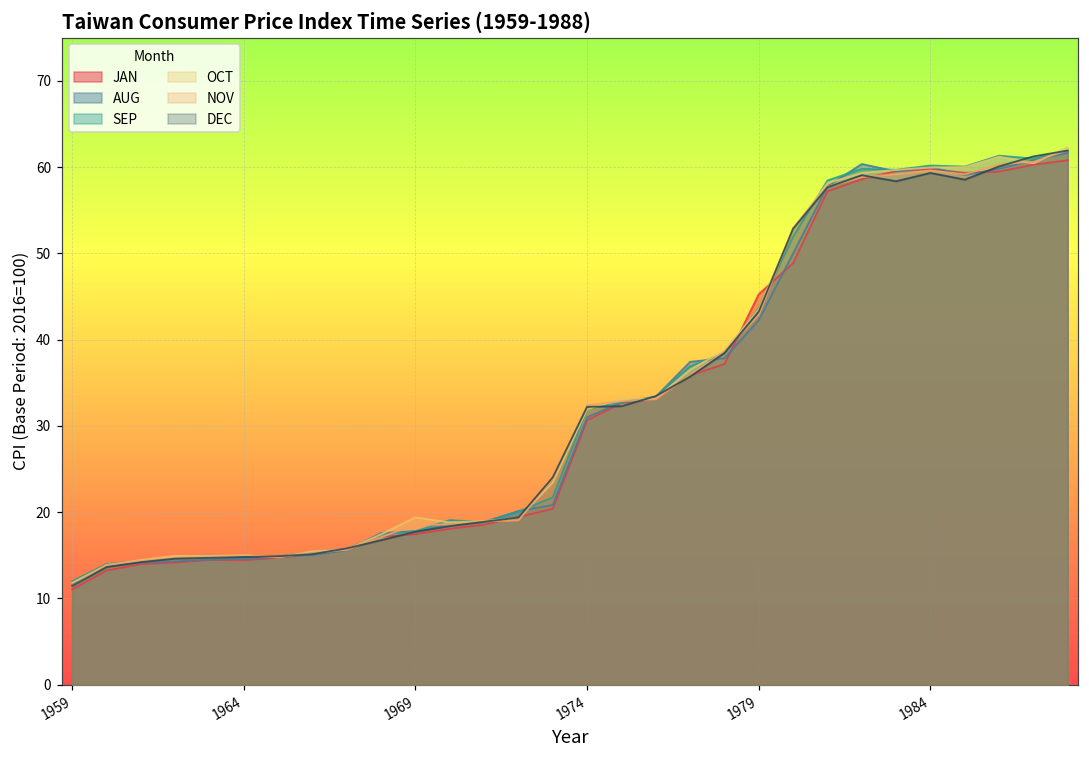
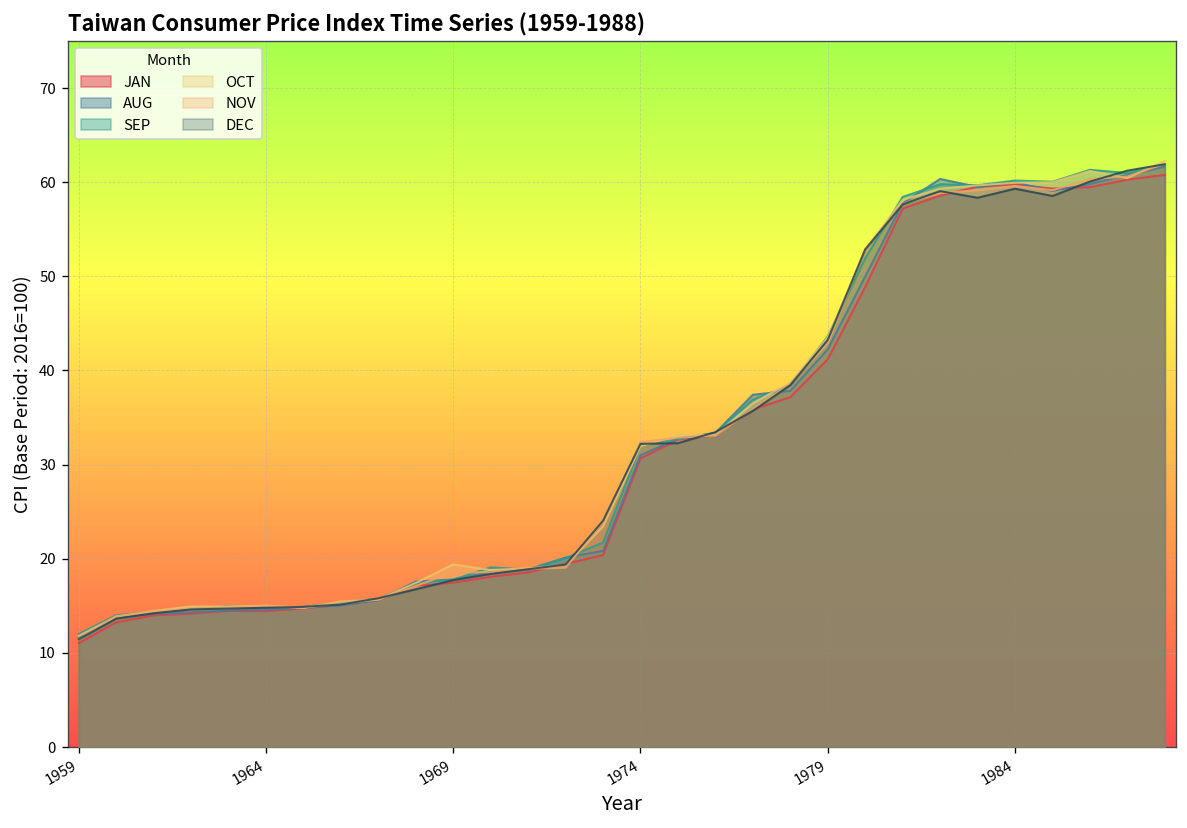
  {
    "JAN": {
      "1959": 11,
      "1974": 31,
-     "1979": 45
+     "1979": 41
    }
  }
